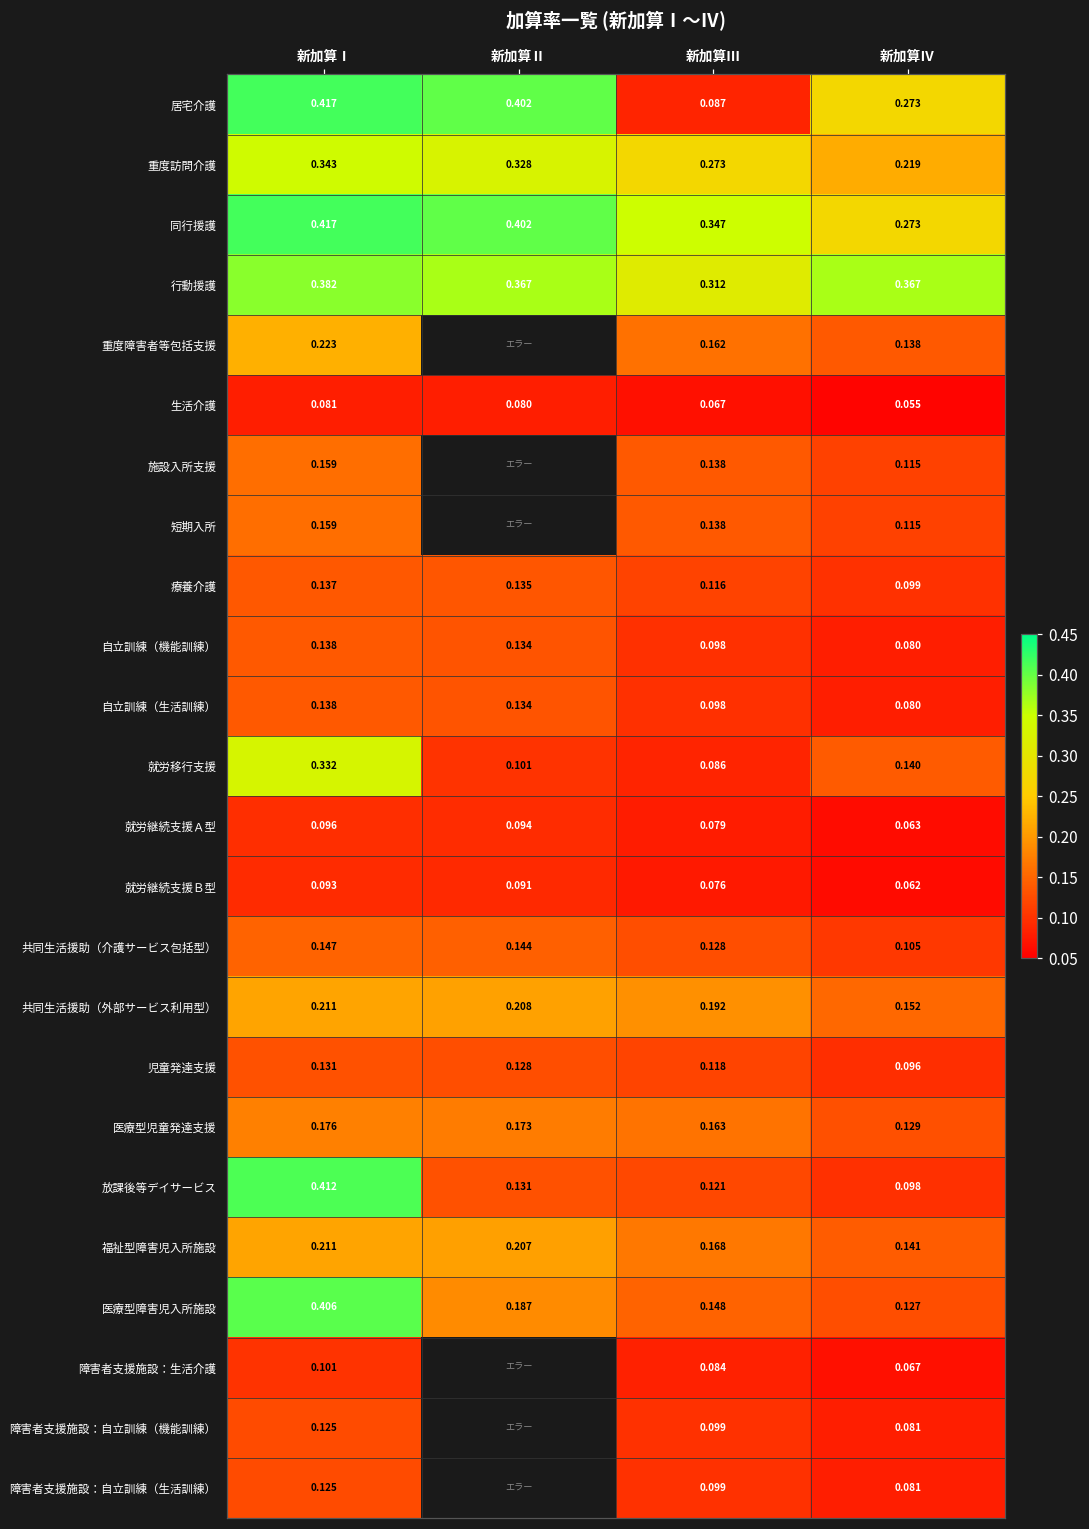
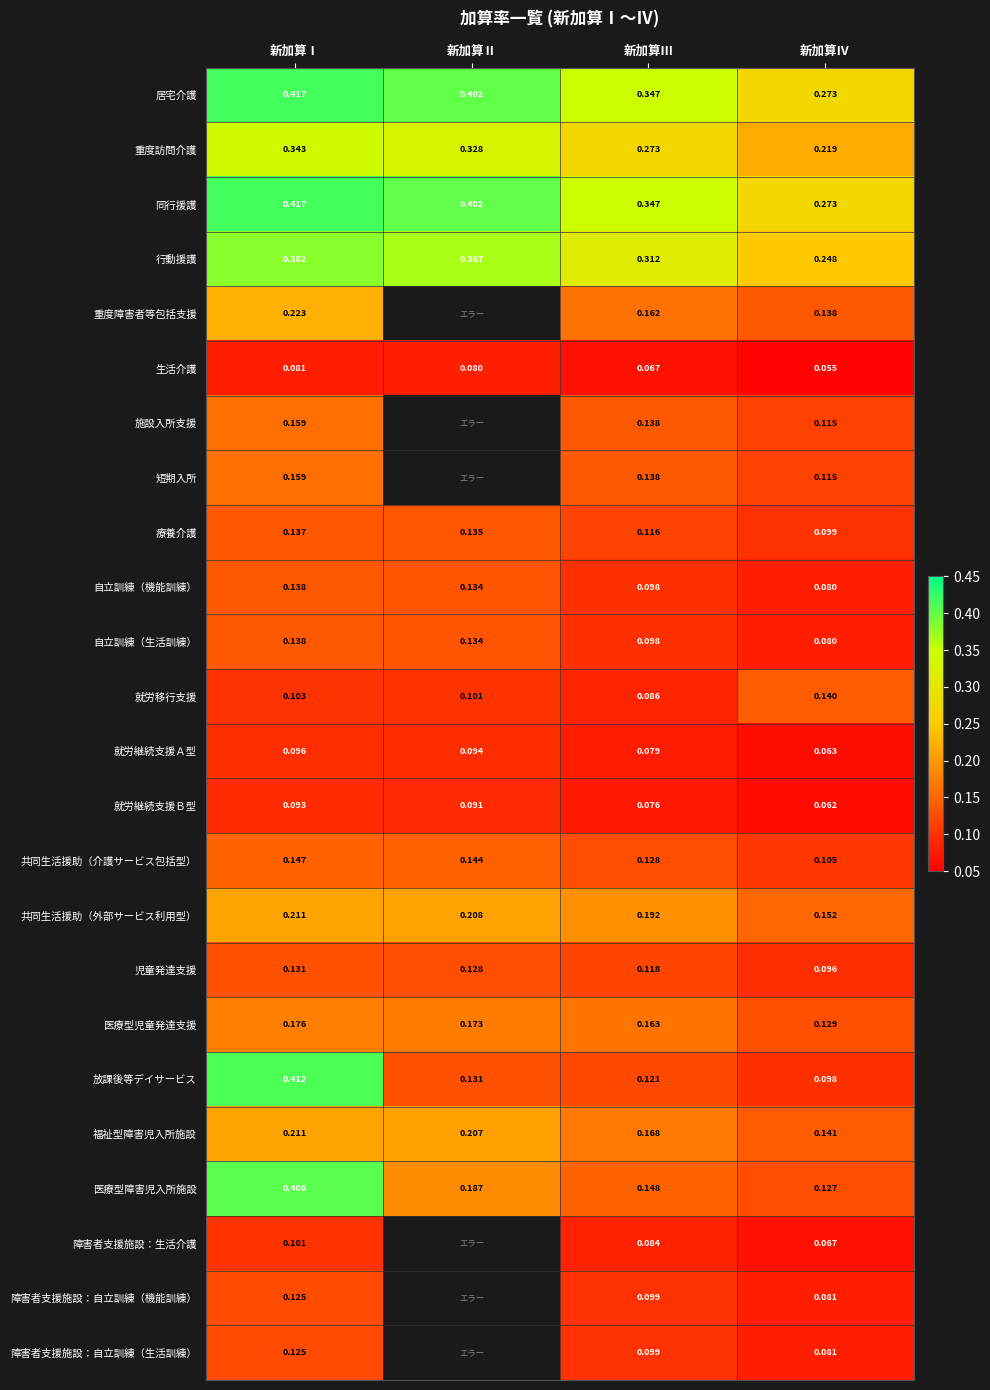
  {
    "居宅介護": {
      "新加算Ⅰ": 0.417,
      "新加算Ⅱ": 0.402,
-     "新加算Ⅲ": 0.087,
+     "新加算Ⅲ": 0.347,
      "新加算Ⅳ": 0.273
    },
    "重度訪問介護": {
      "新加算Ⅰ": 0.343,
      "新加算Ⅱ": 0.328,
      "新加算Ⅲ": 0.273,
      "新加算Ⅳ": 0.219
    },
    "同行援護": {
      "新加算Ⅰ": 0.417,
      "新加算Ⅱ": 0.402,
      "新加算Ⅲ": 0.347,
      "新加算Ⅳ": 0.273
    },
    "行動援護": {
      "新加算Ⅰ": 0.382,
      "新加算Ⅱ": 0.367,
      "新加算Ⅲ": 0.312,
-     "新加算Ⅳ": 0.367
+     "新加算Ⅳ": 0.248
    },
    "重度障害者等包括支援": {
      "新加算Ⅰ": 0.223,
      "新加算Ⅲ": 0.162,
      "新加算Ⅳ": 0.138
    },
    "生活介護": {
      "新加算Ⅰ": 0.081,
      "新加算Ⅱ": 0.080,
      "新加算Ⅲ": 0.067,
      "新加算Ⅳ": 0.055
    },
    "施設入所支援": {
      "新加算Ⅰ": 0.159,
      "新加算Ⅲ": 0.138,
      "新加算Ⅳ": 0.115
    },
    "短期入所": {
      "新加算Ⅰ": 0.159,
      "新加算Ⅲ": 0.138,
      "新加算Ⅳ": 0.115
    },
    "療養介護": {
      "新加算Ⅰ": 0.137,
      "新加算Ⅱ": 0.135,
      "新加算Ⅲ": 0.116,
      "新加算Ⅳ": 0.099
    },
    "自立訓練（機能訓練）": {
      "新加算Ⅰ": 0.138,
      "新加算Ⅱ": 0.134,
      "新加算Ⅲ": 0.098,
      "新加算Ⅳ": 0.080
    },
    "自立訓練（生活訓練）": {
      "新加算Ⅰ": 0.138,
      "新加算Ⅱ": 0.134,
      "新加算Ⅲ": 0.098,
      "新加算Ⅳ": 0.080
    },
    "就労移行支援": {
-     "新加算Ⅰ": 0.332,
+     "新加算Ⅰ": 0.103,
      "新加算Ⅱ": 0.101,
      "新加算Ⅲ": 0.086,
      "新加算Ⅳ": 0.140
    },
    "就労継続支援Ａ型": {
      "新加算Ⅰ": 0.096,
      "新加算Ⅱ": 0.094,
      "新加算Ⅲ": 0.079,
      "新加算Ⅳ": 0.063
    },
    "就労継続支援Ｂ型": {
      "新加算Ⅰ": 0.093,
      "新加算Ⅱ": 0.091,
      "新加算Ⅲ": 0.076,
      "新加算Ⅳ": 0.062
    },
    "共同生活援助（介護サービス包括型）": {
      "新加算Ⅰ": 0.147,
      "新加算Ⅱ": 0.144,
      "新加算Ⅲ": 0.128,
      "新加算Ⅳ": 0.105
    },
    "共同生活援助（外部サービス利用型）": {
      "新加算Ⅰ": 0.211,
      "新加算Ⅱ": 0.208,
      "新加算Ⅲ": 0.192,
      "新加算Ⅳ": 0.152
    },
    "児童発達支援": {
      "新加算Ⅰ": 0.131,
      "新加算Ⅱ": 0.128,
      "新加算Ⅲ": 0.118,
      "新加算Ⅳ": 0.096
    },
    "医療型児童発達支援": {
      "新加算Ⅰ": 0.176,
      "新加算Ⅱ": 0.173,
      "新加算Ⅲ": 0.163,
      "新加算Ⅳ": 0.129
    },
    "放課後等デイサービス": {
      "新加算Ⅰ": 0.412,
      "新加算Ⅱ": 0.131,
      "新加算Ⅲ": 0.121,
      "新加算Ⅳ": 0.098
    },
    "福祉型障害児入所施設": {
      "新加算Ⅰ": 0.211,
      "新加算Ⅱ": 0.207,
      "新加算Ⅲ": 0.168,
      "新加算Ⅳ": 0.141
    },
    "医療型障害児入所施設": {
      "新加算Ⅰ": 0.406,
      "新加算Ⅱ": 0.187,
      "新加算Ⅲ": 0.148,
      "新加算Ⅳ": 0.127
    },
    "障害者支援施設：生活介護": {
      "新加算Ⅰ": 0.101,
      "新加算Ⅲ": 0.084,
      "新加算Ⅳ": 0.067
    },
    "障害者支援施設：自立訓練（機能訓練）": {
      "新加算Ⅰ": 0.125,
      "新加算Ⅲ": 0.099,
      "新加算Ⅳ": 0.081
    },
    "障害者支援施設：自立訓練（生活訓練）": {
      "新加算Ⅰ": 0.125,
      "新加算Ⅲ": 0.099,
      "新加算Ⅳ": 0.081
    }
  }
